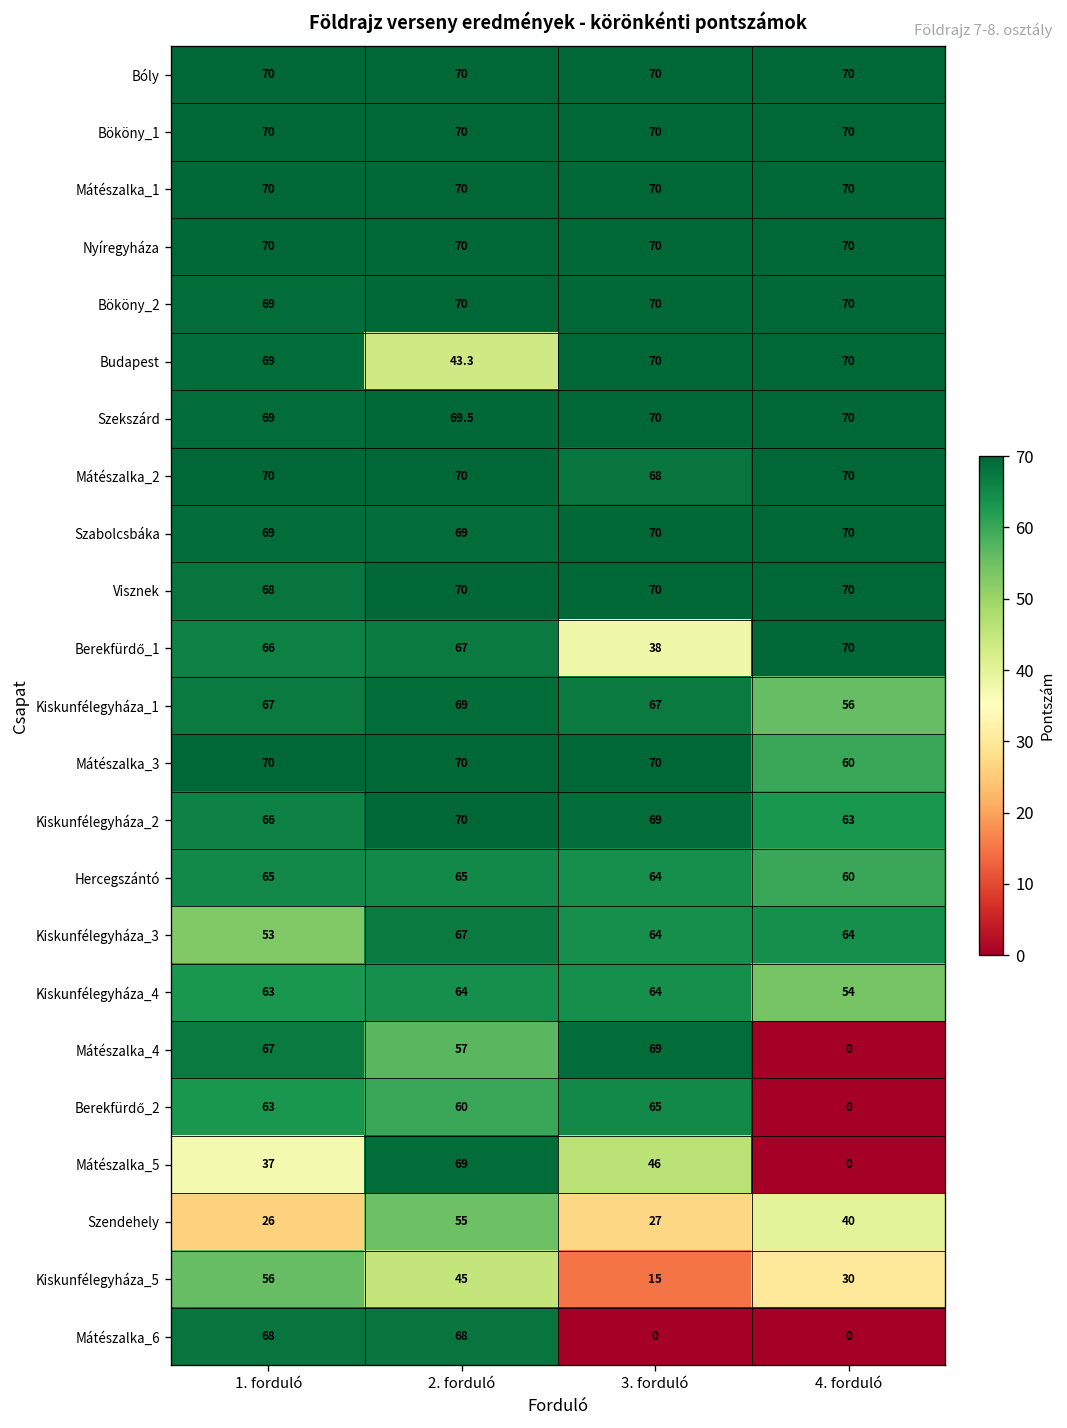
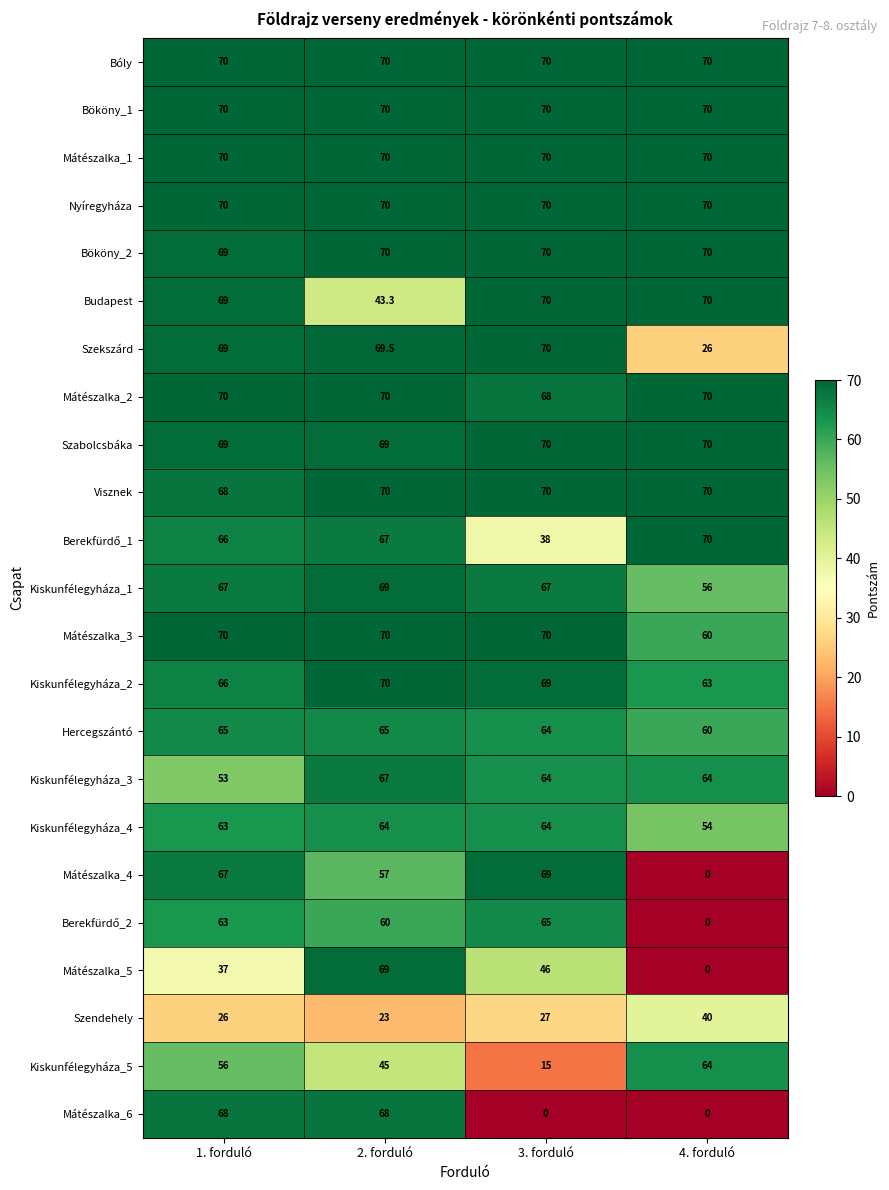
  {
    "Bóly": {
      "1. forduló": 70,
      "2. forduló": 70,
      "3. forduló": 70,
      "4. forduló": 70
    },
    "Bököny_1": {
      "1. forduló": 70,
      "2. forduló": 70,
      "3. forduló": 70,
      "4. forduló": 70
    },
    "Mátészalka_1": {
      "1. forduló": 70,
      "2. forduló": 70,
      "3. forduló": 70,
      "4. forduló": 70
    },
    "Nyíregyháza": {
      "1. forduló": 70,
      "2. forduló": 70,
      "3. forduló": 70,
      "4. forduló": 70
    },
    "Bököny_2": {
      "1. forduló": 69,
      "2. forduló": 70,
      "3. forduló": 70,
      "4. forduló": 70
    },
    "Budapest": {
      "1. forduló": 69,
      "2. forduló": 43.3,
      "3. forduló": 70,
      "4. forduló": 70
    },
    "Szekszárd": {
      "1. forduló": 69,
      "2. forduló": 69.5,
      "3. forduló": 70,
-     "4. forduló": 70
+     "4. forduló": 26
    },
    "Mátészalka_2": {
      "1. forduló": 70,
      "2. forduló": 70,
      "3. forduló": 68,
      "4. forduló": 70
    },
    "Szabolcsbáka": {
      "1. forduló": 69,
      "2. forduló": 69,
      "3. forduló": 70,
      "4. forduló": 70
    },
    "Visznek": {
      "1. forduló": 68,
      "2. forduló": 70,
      "3. forduló": 70,
      "4. forduló": 70
    },
    "Berekfürdő_1": {
      "1. forduló": 66,
      "2. forduló": 67,
      "3. forduló": 38,
      "4. forduló": 70
    },
    "Kiskunfélegyháza_1": {
      "1. forduló": 67,
      "2. forduló": 69,
      "3. forduló": 67,
      "4. forduló": 56
    },
    "Mátészalka_3": {
      "1. forduló": 70,
      "2. forduló": 70,
      "3. forduló": 70,
      "4. forduló": 60
    },
    "Kiskunfélegyháza_2": {
      "1. forduló": 66,
      "2. forduló": 70,
      "3. forduló": 69,
      "4. forduló": 63
    },
    "Hercegszántó": {
      "1. forduló": 65,
      "2. forduló": 65,
      "3. forduló": 64,
      "4. forduló": 60
    },
    "Kiskunfélegyháza_3": {
      "1. forduló": 53,
      "2. forduló": 67,
      "3. forduló": 64,
      "4. forduló": 64
    },
    "Kiskunfélegyháza_4": {
      "1. forduló": 63,
      "2. forduló": 64,
      "3. forduló": 64,
      "4. forduló": 54
    },
    "Mátészalka_4": {
      "1. forduló": 67,
      "2. forduló": 57,
      "3. forduló": 69,
      "4. forduló": 0
    },
    "Berekfürdő_2": {
      "1. forduló": 63,
      "2. forduló": 60,
      "3. forduló": 65,
      "4. forduló": 0
    },
    "Mátészalka_5": {
      "1. forduló": 37,
      "2. forduló": 69,
      "3. forduló": 46,
      "4. forduló": 0
    },
    "Szendehely": {
      "1. forduló": 26,
-     "2. forduló": 55,
+     "2. forduló": 23,
      "3. forduló": 27,
      "4. forduló": 40
    },
    "Kiskunfélegyháza_5": {
      "1. forduló": 56,
      "2. forduló": 45,
      "3. forduló": 15,
-     "4. forduló": 30
+     "4. forduló": 64
    },
    "Mátészalka_6": {
      "1. forduló": 68,
      "2. forduló": 68,
      "3. forduló": 0,
      "4. forduló": 0
    }
  }
